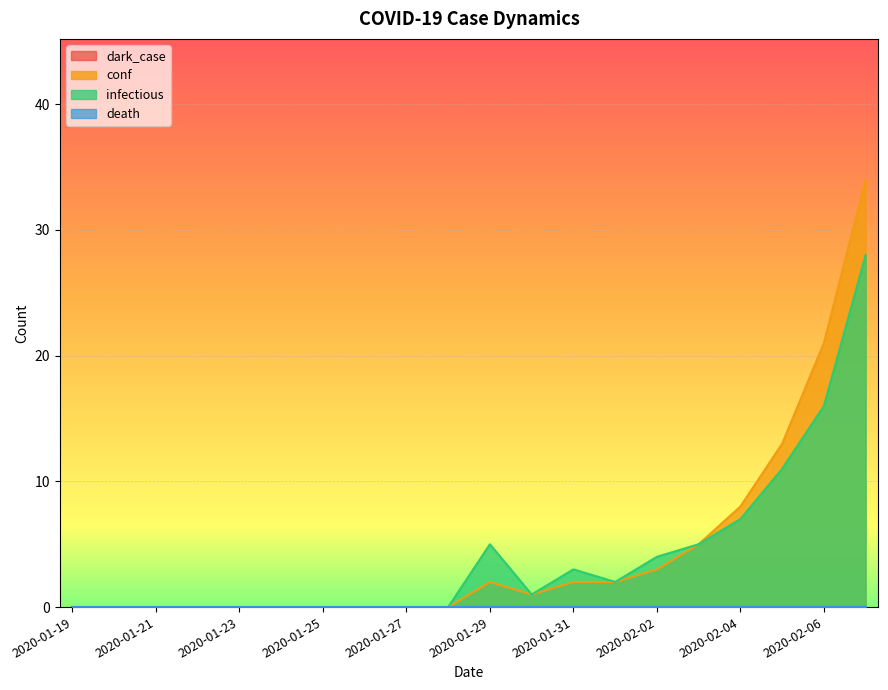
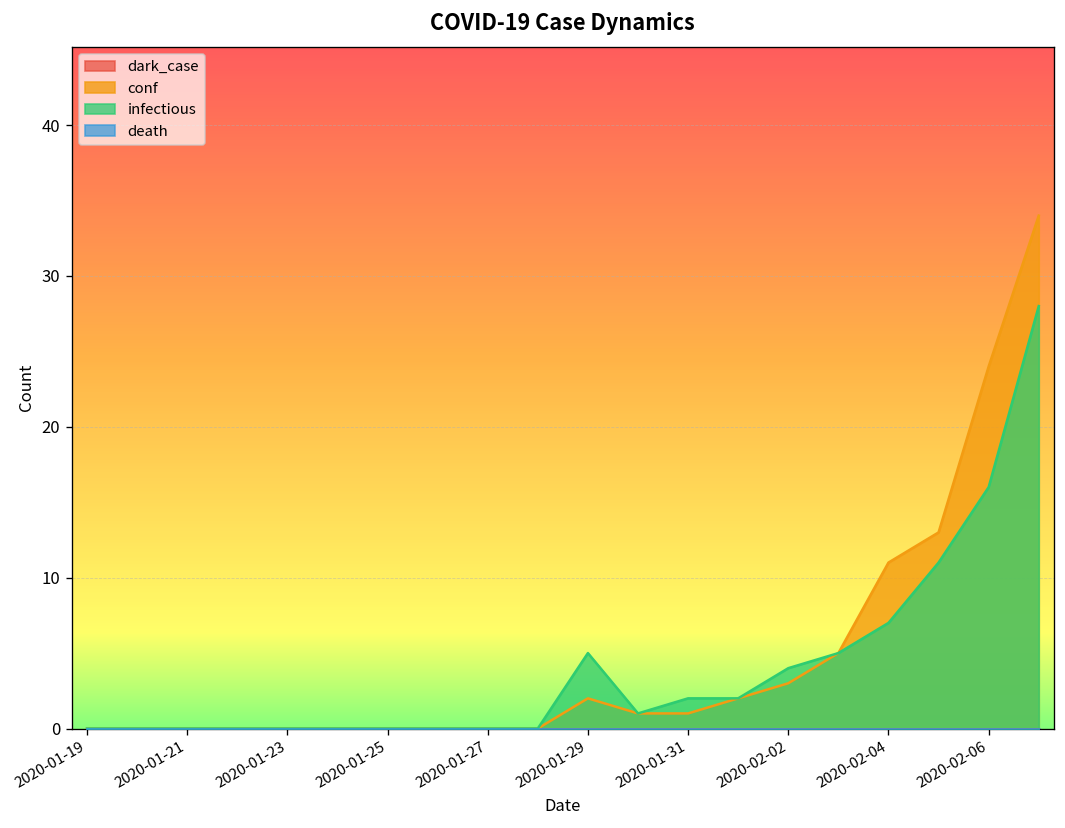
  {
    "death": {
      "2020-01-29": 0,
      "2020-01-31": 0,
      "2020-02-02": 0,
      "2020-02-04": 0,
      "2020-02-06": 0
    },
    "conf": {
      "2020-01-29": 2,
-     "2020-01-31": 2,
+     "2020-01-31": 1,
      "2020-02-02": 3,
-     "2020-02-04": 8,
-     "2020-02-06": 21
+     "2020-02-04": 11,
+     "2020-02-06": 24
    },
    "infectious": {
      "2020-01-29": 5,
-     "2020-01-31": 3,
+     "2020-01-31": 2,
      "2020-02-02": 4,
      "2020-02-04": 7,
      "2020-02-06": 16
    }
  }
